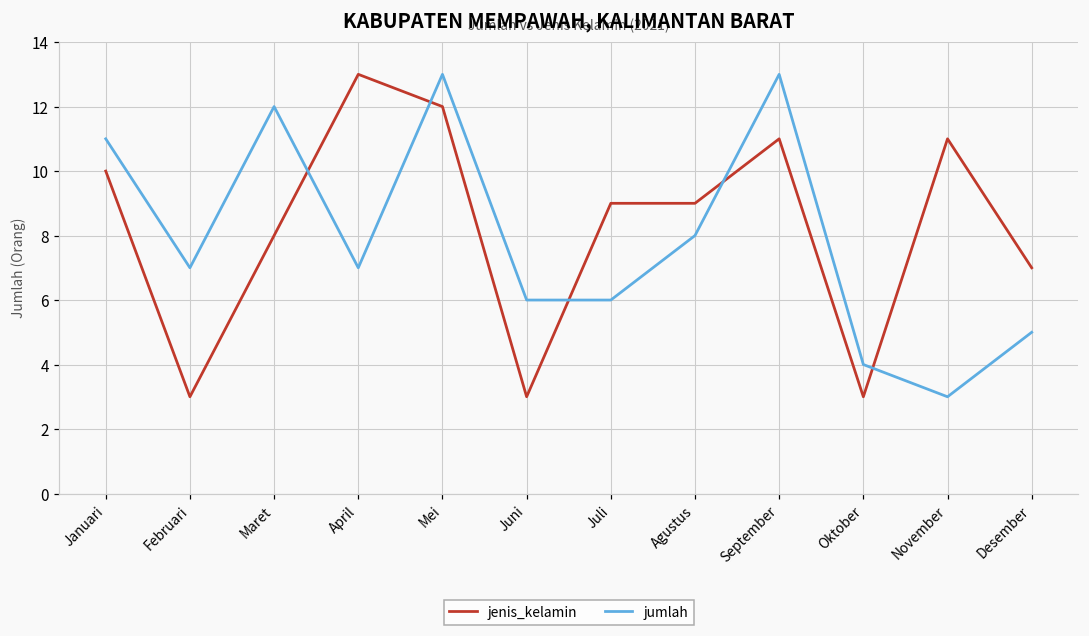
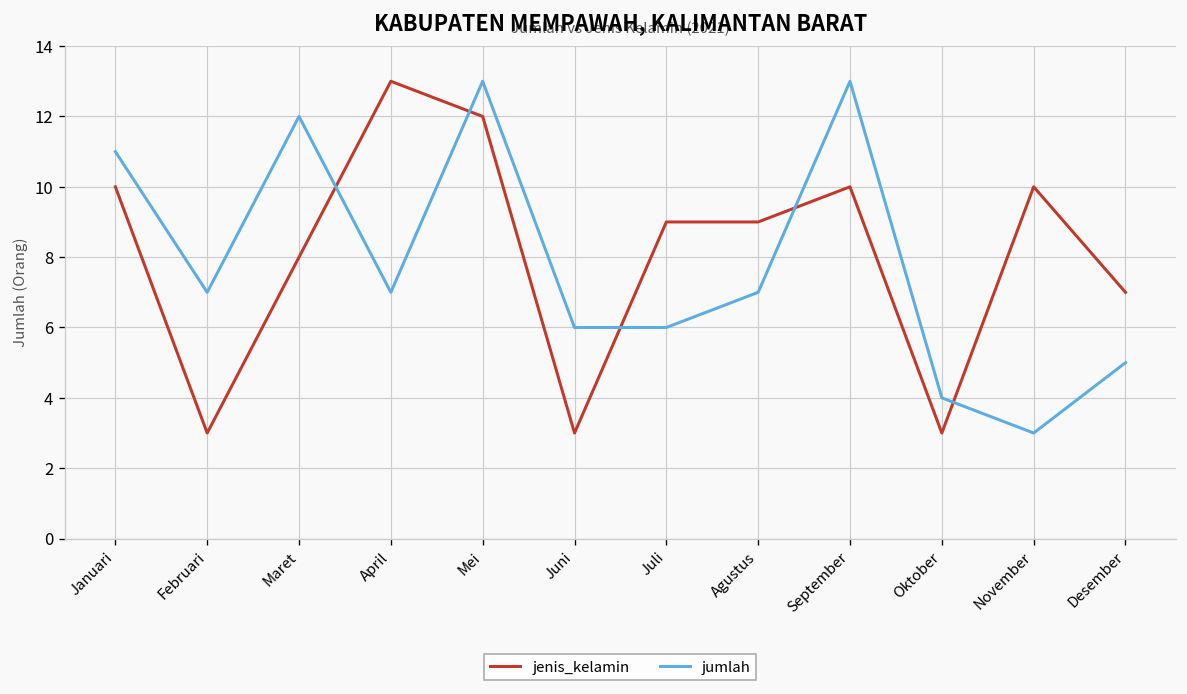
  {
    "jenis_kelamin": {
      "Januari": 10,
      "Februari": 3,
      "Maret": 8,
      "April": 13,
      "Mei": 12,
      "Juni": 3,
      "Juli": 9,
      "Agustus": 9,
-     "September": 11,
+     "September": 10,
      "Oktober": 3,
-     "November": 11,
+     "November": 10,
      "Desember": 7
    },
    "jumlah": {
      "Januari": 11,
      "Februari": 7,
      "Maret": 12,
      "April": 7,
      "Mei": 13,
      "Juni": 6,
      "Juli": 6,
-     "Agustus": 8,
+     "Agustus": 7,
      "September": 13,
      "Oktober": 4,
      "November": 3,
      "Desember": 5
    }
  }
